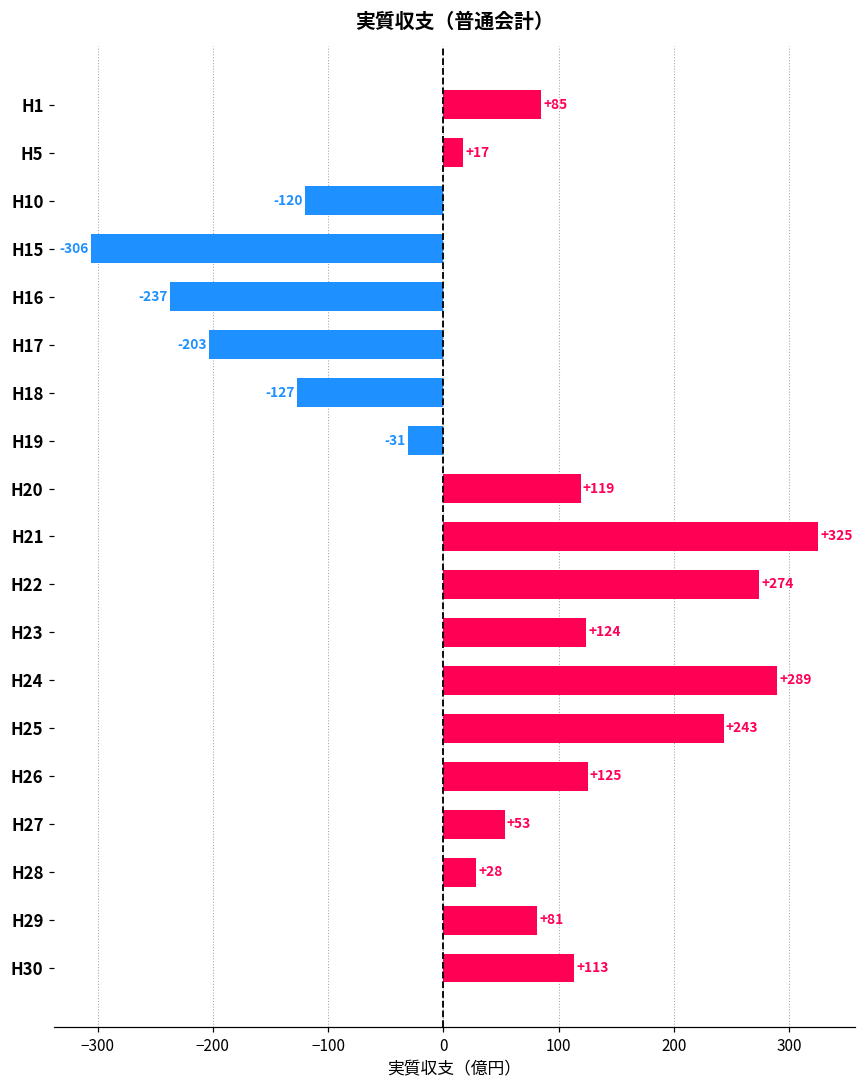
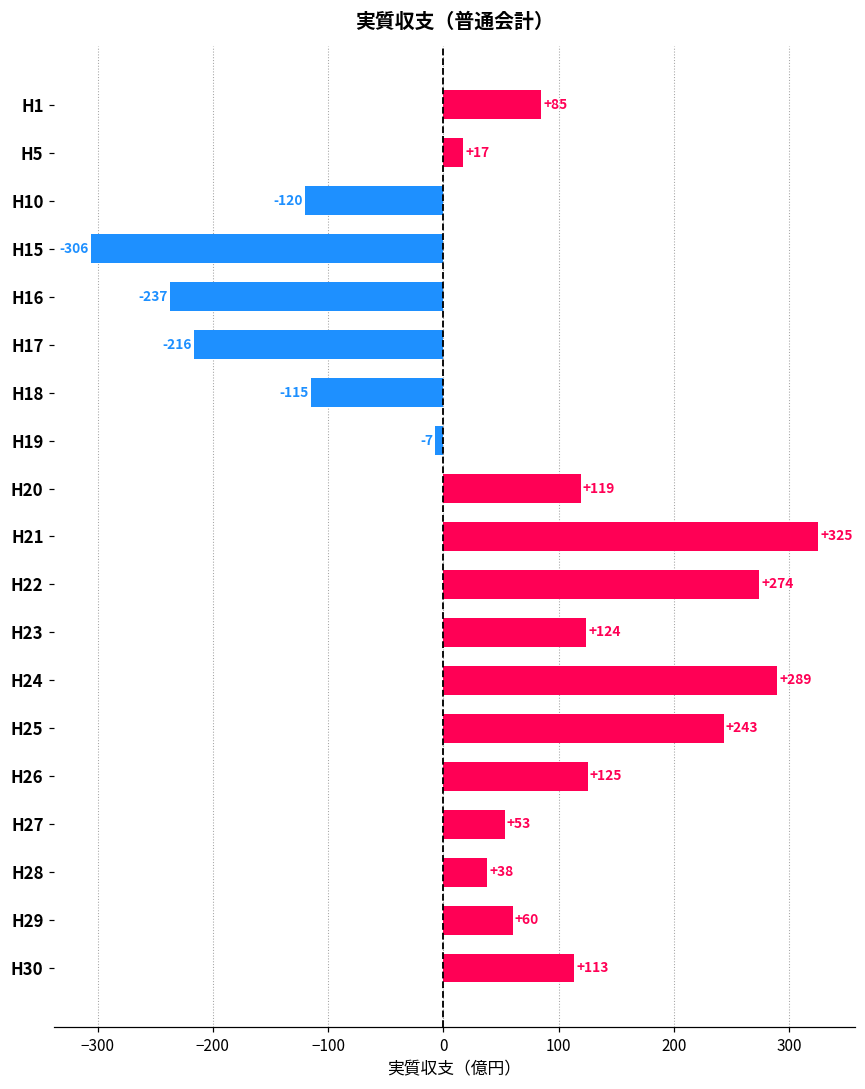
  {
    "H1": "+85",
    "H5": "+17",
    "H10": "-120",
    "H15": "-306",
    "H16": "-237",
-   "H17": "-203",
-   "H18": "-127",
-   "H19": "-31",
+   "H17": "-216",
+   "H18": "-115",
+   "H19": "-7",
    "H20": "+119",
    "H21": "+325",
    "H22": "+274",
    "H23": "+124",
    "H24": "+289",
    "H25": "+243",
    "H26": "+125",
    "H27": "+53",
-   "H28": "+28",
-   "H29": "+81",
+   "H28": "+38",
+   "H29": "+60",
    "H30": "+113"
  }
